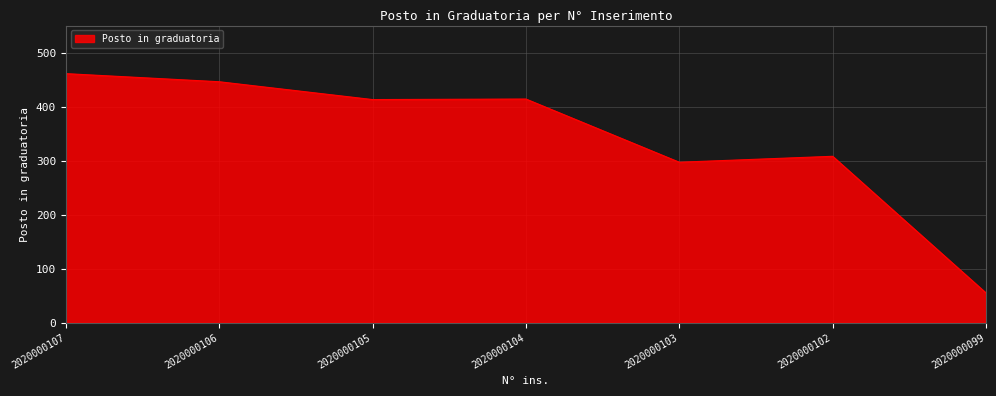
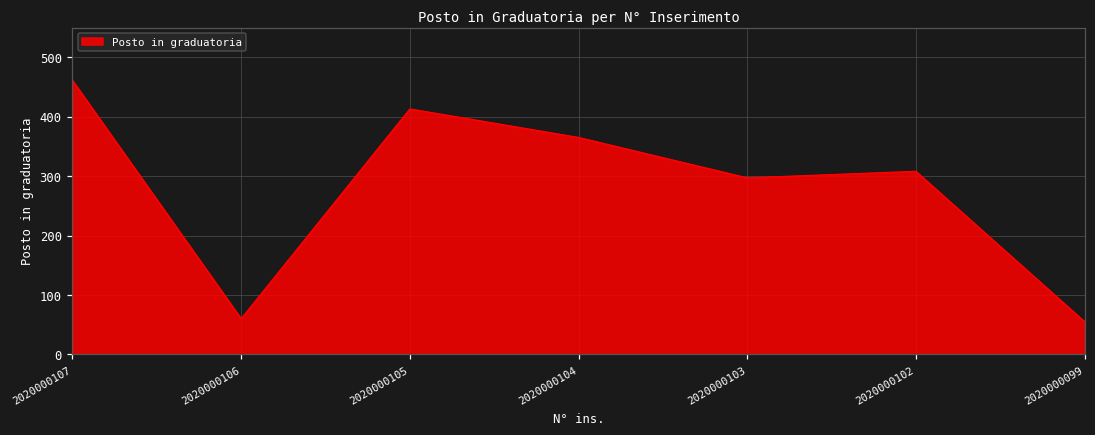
  {
    "2020000107": 460,
-   "2020000106": 450,
+   "2020000106": 60,
    "2020000105": 410,
-   "2020000104": 410,
+   "2020000104": 370,
    "2020000103": 300,
    "2020000102": 310,
    "2020000099": 60
  }
